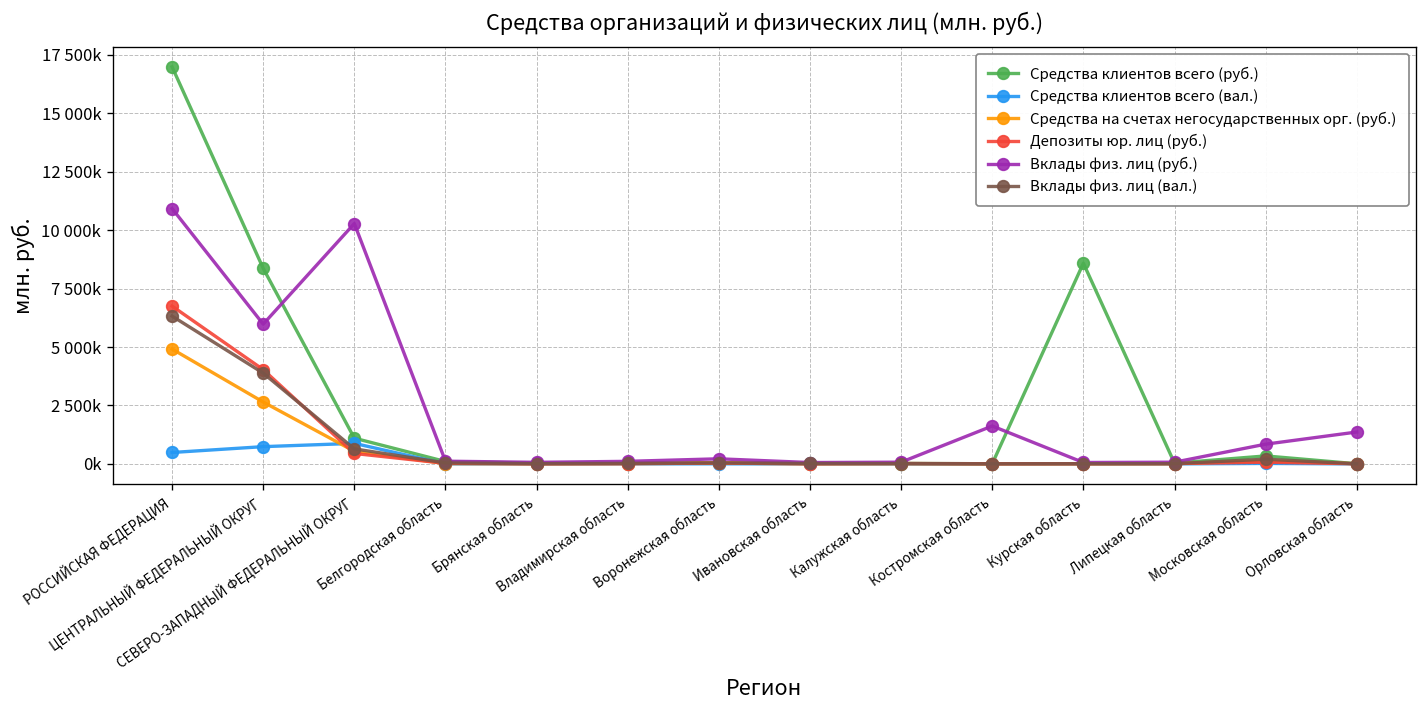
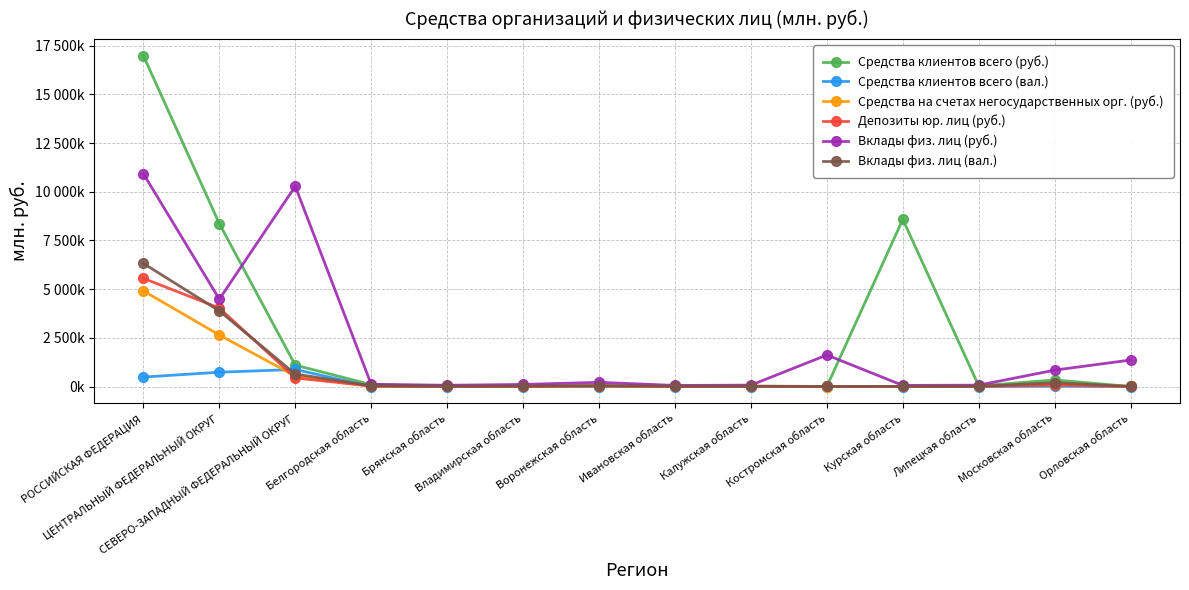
  {
    "Средства клиентов всего (руб.)": {
      "РОССИЙСКАЯ ФЕДЕРАЦИЯ": 17000000,
      "ЦЕНТРАЛЬНЫЙ ФЕДЕРАЛЬНЫЙ ОКРУГ": 8400000,
      "СЕВЕРО-ЗАПАДНЫЙ ФЕДЕРАЛЬНЫЙ ОКРУГ": 1100000,
      "Курская область": 8600000,
      "Московская область": 300000
    },
    "Средства клиентов всего (вал.)": {
      "РОССИЙСКАЯ ФЕДЕРАЦИЯ": 500000,
      "ЦЕНТРАЛЬНЫЙ ФЕДЕРАЛЬНЫЙ ОКРУГ": 700000,
      "СЕВЕРО-ЗАПАДНЫЙ ФЕДЕРАЛЬНЫЙ ОКРУГ": 900000
    },
    "Средства на счетах негосударственных орг. (руб.)": {
      "РОССИЙСКАЯ ФЕДЕРАЦИЯ": 4900000,
      "ЦЕНТРАЛЬНЫЙ ФЕДЕРАЛЬНЫЙ ОКРУГ": 2600000
    },
    "Депозиты юр. лиц (руб.)": {
-     "РОССИЙСКАЯ ФЕДЕРАЦИЯ": 6800000,
+     "РОССИЙСКАЯ ФЕДЕРАЦИЯ": 5600000,
      "ЦЕНТРАЛЬНЫЙ ФЕДЕРАЛЬНЫЙ ОКРУГ": 4000000
    },
    "Вклады физ. лиц (руб.)": {
      "РОССИЙСКАЯ ФЕДЕРАЦИЯ": 10900000,
-     "ЦЕНТРАЛЬНЫЙ ФЕДЕРАЛЬНЫЙ ОКРУГ": 6000000,
+     "ЦЕНТРАЛЬНЫЙ ФЕДЕРАЛЬНЫЙ ОКРУГ": 4500000,
      "СЕВЕРО-ЗАПАДНЫЙ ФЕДЕРАЛЬНЫЙ ОКРУГ": 10300000,
      "Воронежская область": 200000,
      "Костромская область": 1600000,
      "Московская область": 800000,
      "Орловская область": 1400000
    },
    "Вклады физ. лиц (вал.)": {
      "РОССИЙСКАЯ ФЕДЕРАЦИЯ": 6300000,
      "ЦЕНТРАЛЬНЫЙ ФЕДЕРАЛЬНЫЙ ОКРУГ": 3900000
    }
  }
